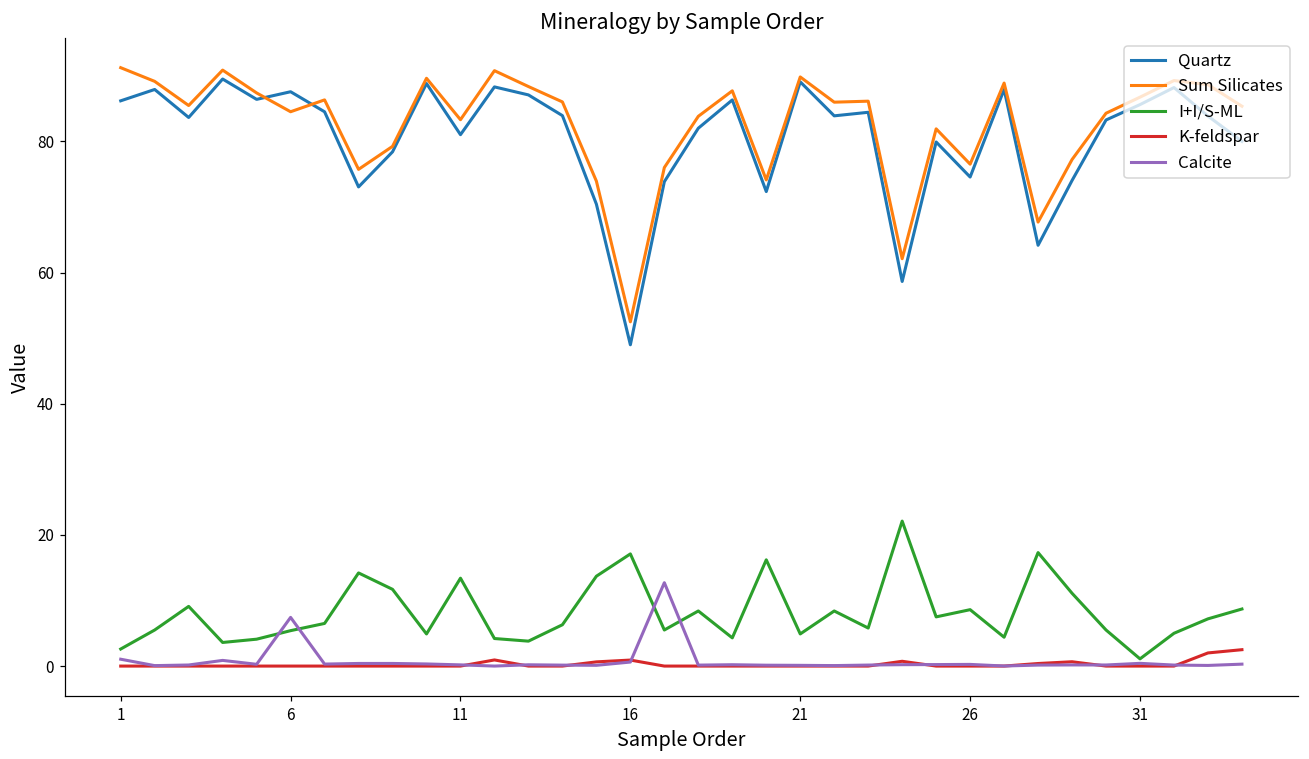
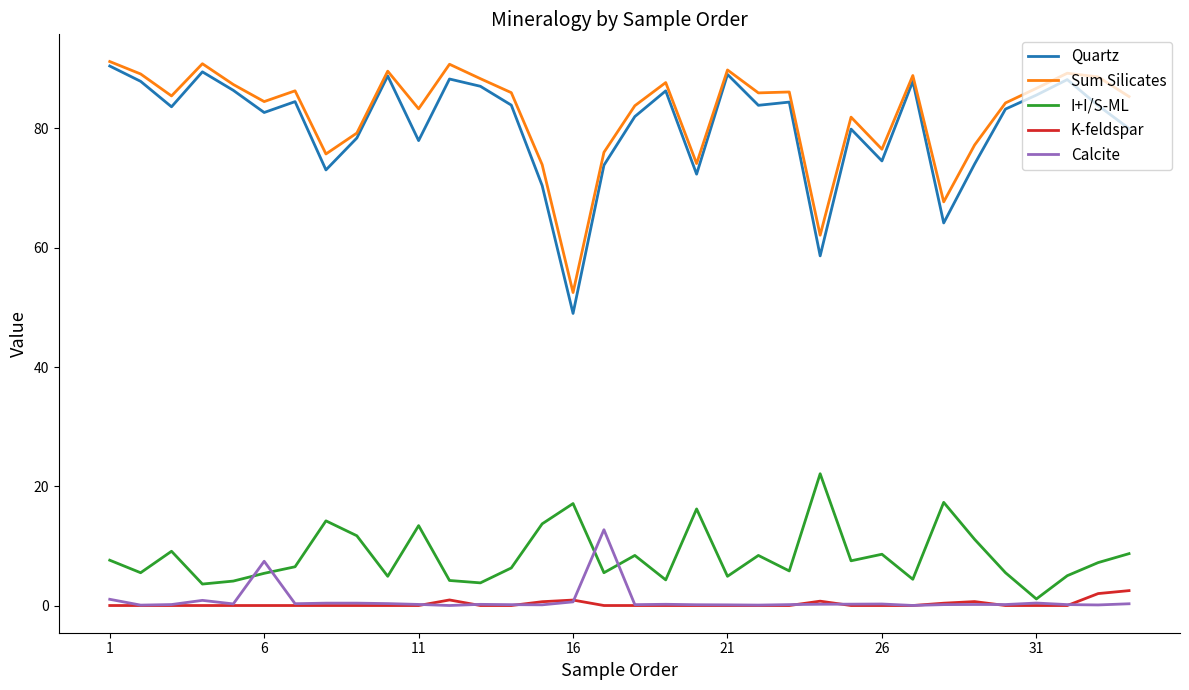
  {
    "Quartz": {
-     "1": 86,
-     "6": 88,
-     "11": 81,
+     "1": 90,
+     "6": 83,
+     "11": 78,
      "16": 49,
      "21": 89,
      "26": 75
    },
    "Sum Silicates": {
      "1": 91,
      "6": 85,
      "11": 83,
      "16": 52,
      "21": 90,
      "26": 77
    },
    "I+I/S-ML": {
-     "1": 3,
+     "1": 8,
      "6": 5,
      "11": 13,
      "16": 17,
      "21": 5,
      "26": 9,
      "31": 1
    },
    "K-feldspar": {
      "1": 0,
      "6": 0
    },
    "Calcite": {
      "1": 1,
      "6": 7
    }
  }
